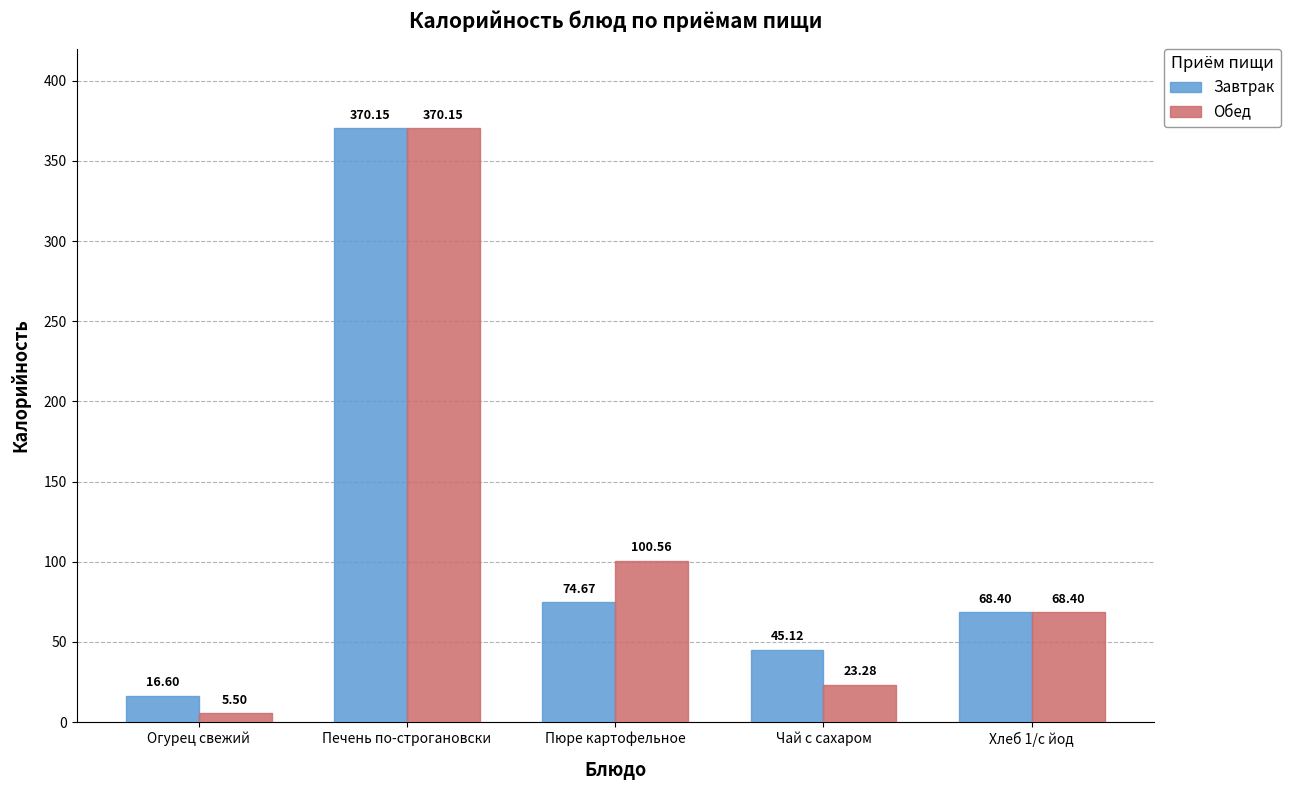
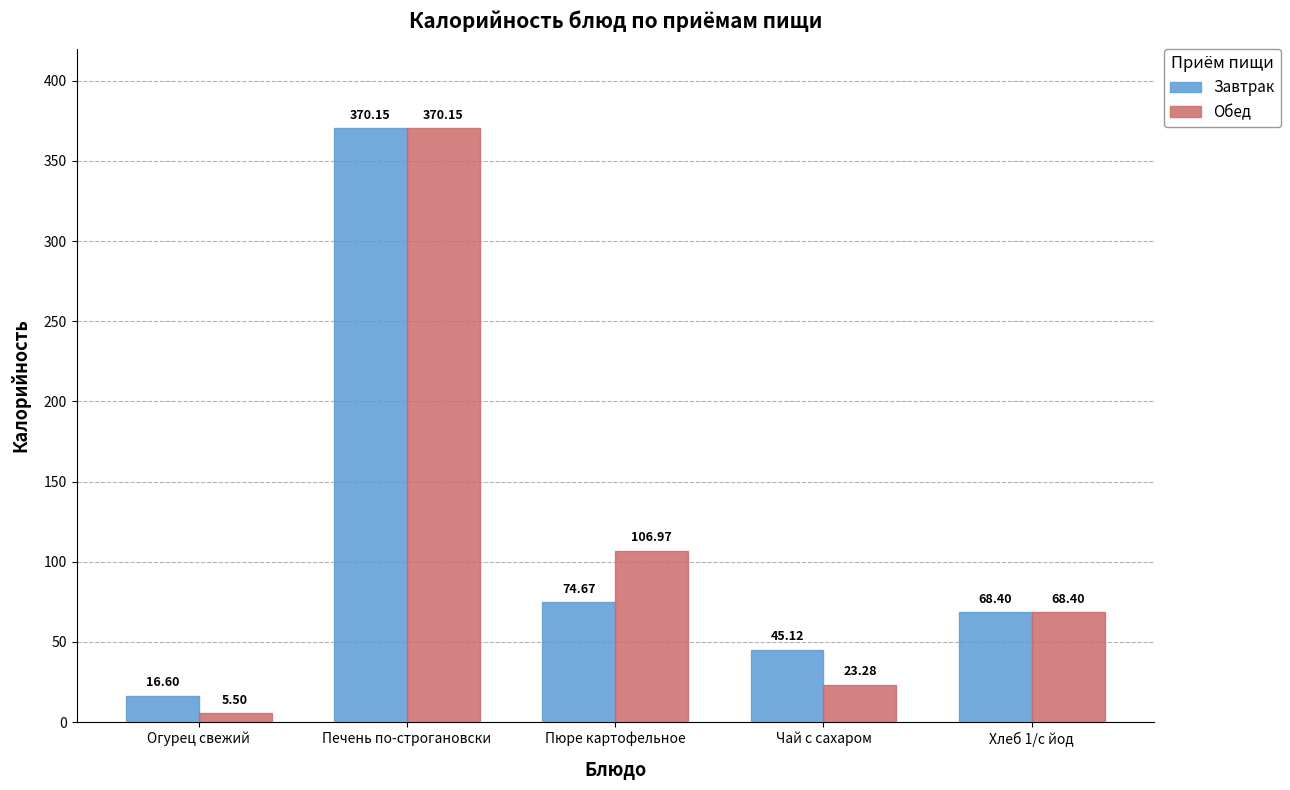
  {
    "Завтрак": {
      "Огурец свежий": 16.60,
      "Печень по-строгановски": 370.15,
      "Пюре картофельное": 74.67,
      "Чай с сахаром": 45.12,
      "Хлеб 1/с йод": 68.40
    },
    "Обед": {
      "Огурец свежий": 5.50,
      "Печень по-строгановски": 370.15,
-     "Пюре картофельное": 100.56,
+     "Пюре картофельное": 106.97,
      "Чай с сахаром": 23.28,
      "Хлеб 1/с йод": 68.40
    }
  }
